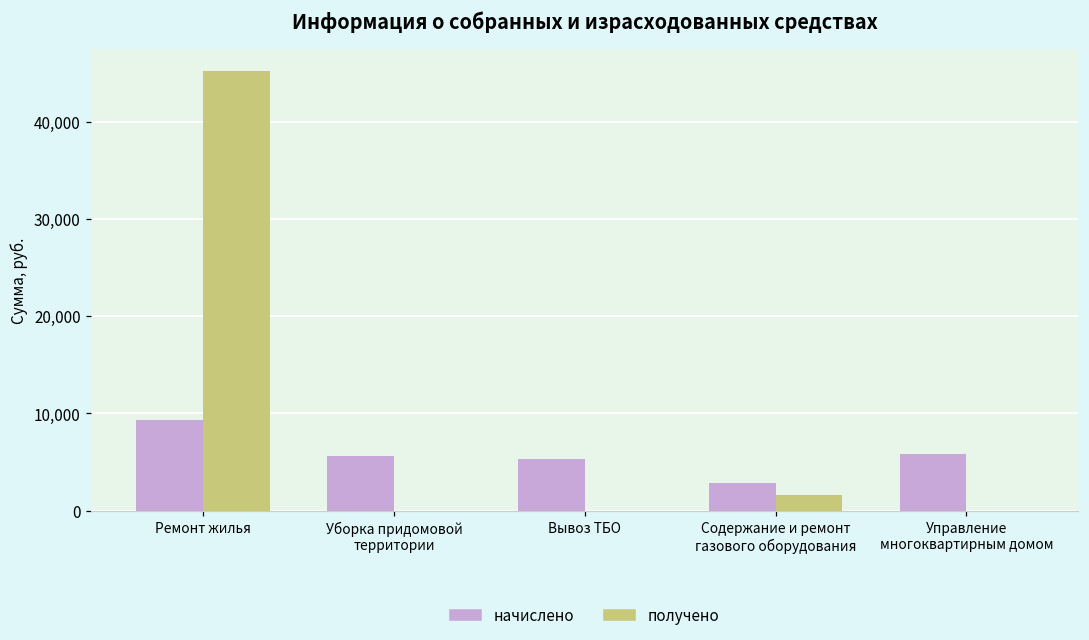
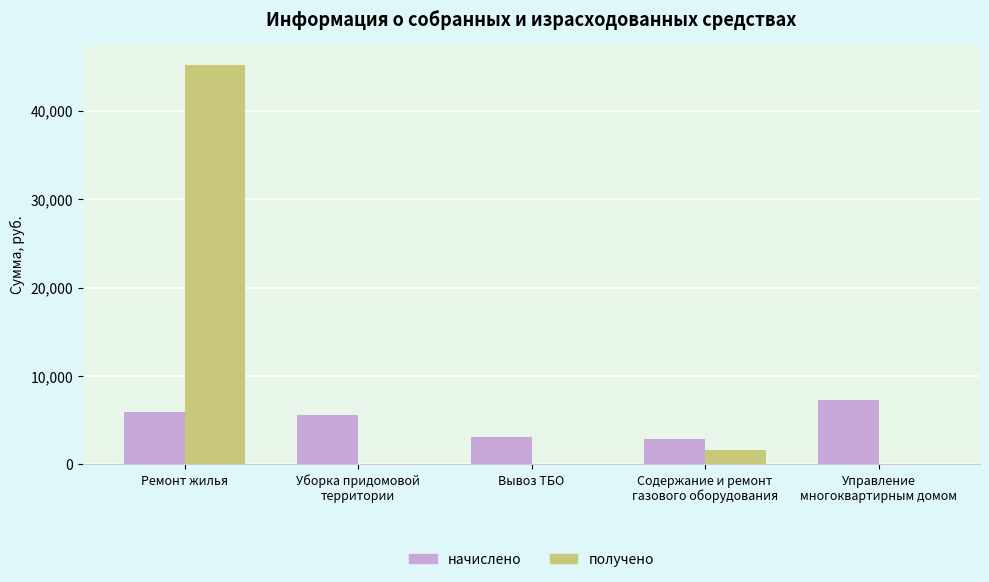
  {
    "начислено": {
-     "Ремонт жилья": "9,000",
+     "Ремонт жилья": "6,000",
      "Уборка придомовой территории": "6,000",
-     "Вывоз ТБО": "5,000",
+     "Вывоз ТБО": "3,000",
      "Содержание и ремонт газового оборудования": "3,000",
-     "Управление многоквартирным домом": "6,000"
+     "Управление многоквартирным домом": "7,000"
    },
    "получено": {
      "Ремонт жилья": "45,000",
      "Уборка придомовой территории": "0",
      "Вывоз ТБО": "0",
      "Содержание и ремонт газового оборудования": "2,000",
      "Управление многоквартирным домом": "0"
    }
  }
